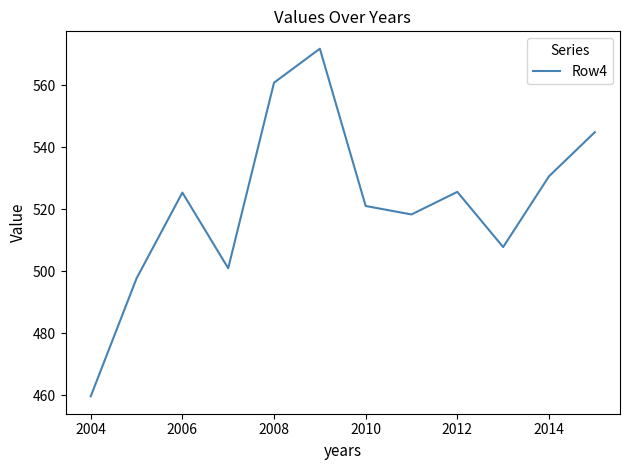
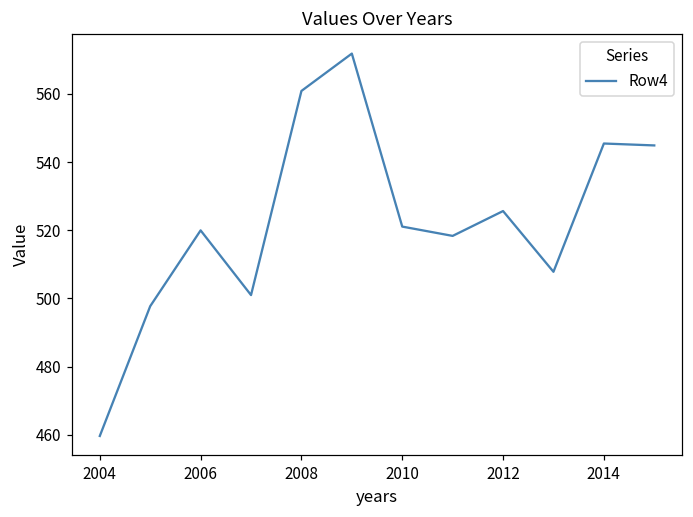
  {
    "2004": 460,
-   "2006": 525,
+   "2006": 520,
    "2008": 561,
    "2010": 521,
    "2012": 526,
-   "2014": 531
+   "2014": 545
  }
